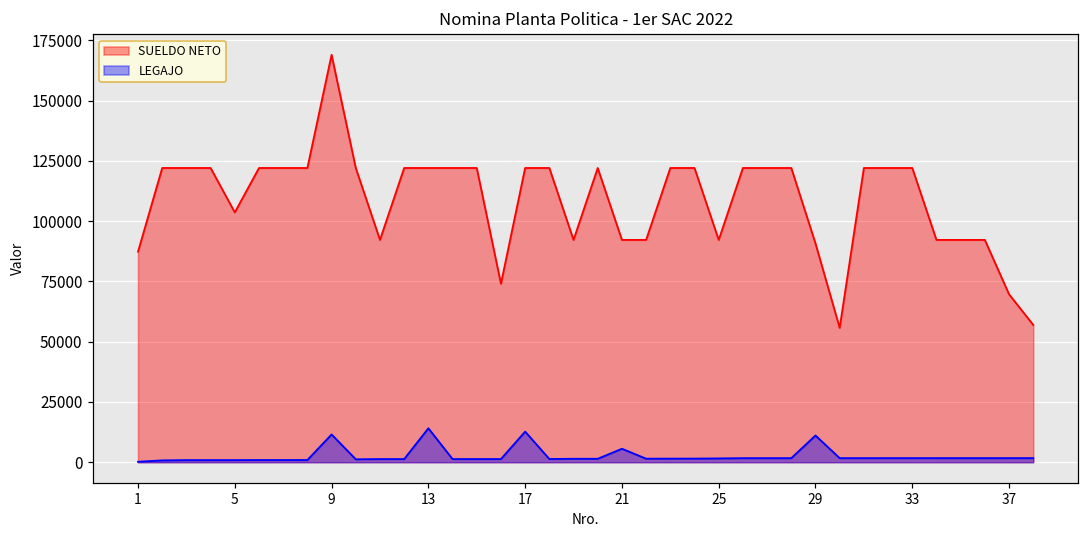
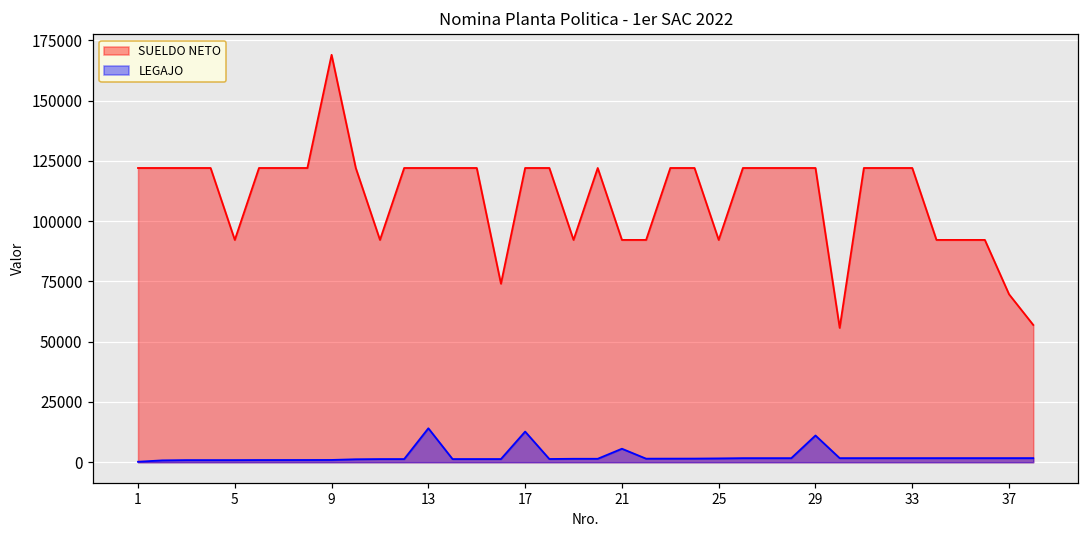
  {
    "SUELDO NETO": {
-     "1": 87000,
-     "5": 104000,
+     "1": 122000,
+     "5": 92000,
      "9": 169000,
      "13": 122000,
      "17": 122000,
      "21": 92000,
      "25": 92000,
-     "29": 91000,
+     "29": 122000,
      "33": 122000,
      "37": 70000
    },
    "LEGAJO": {
      "1": 0,
      "5": 1000,
-     "9": 12000,
+     "9": 1000,
      "13": 14000,
      "17": 13000,
      "21": 6000,
      "25": 2000,
      "29": 11000,
      "33": 2000,
      "37": 2000
    }
  }
